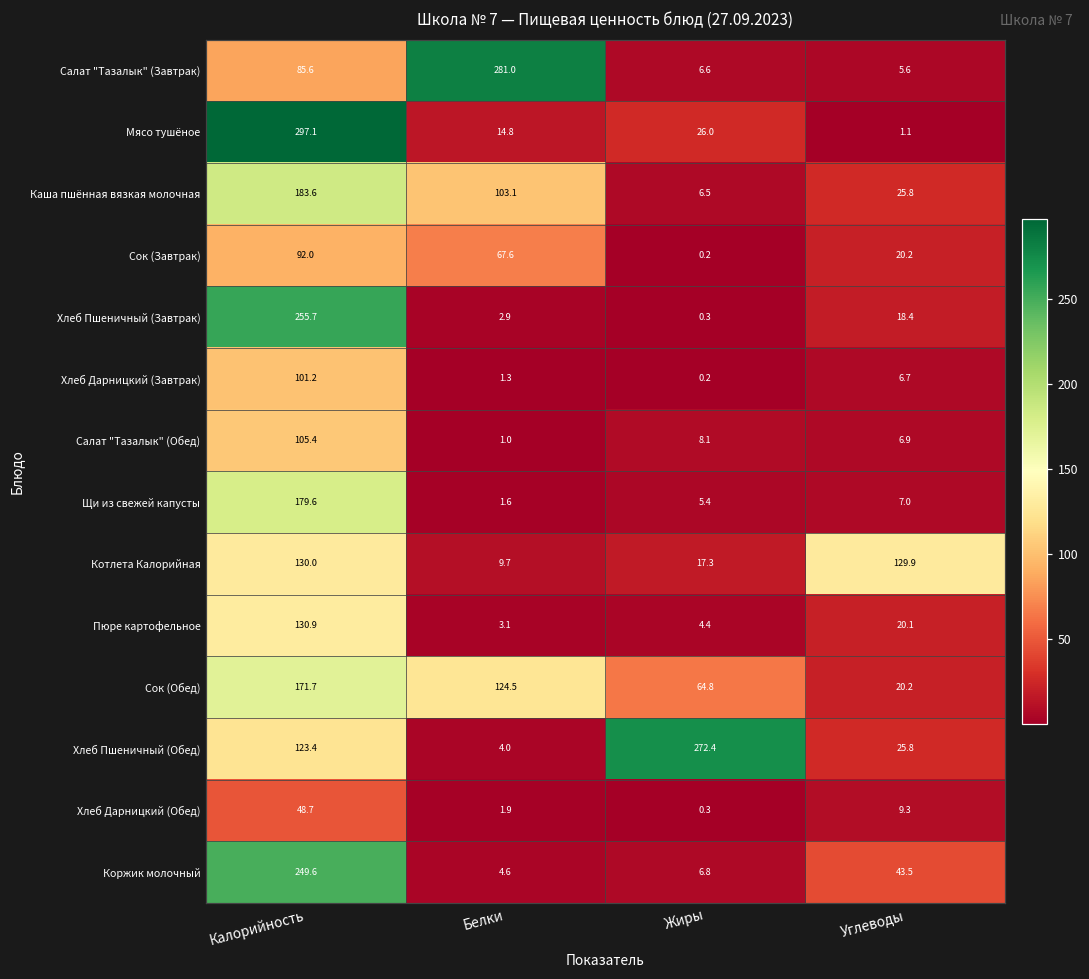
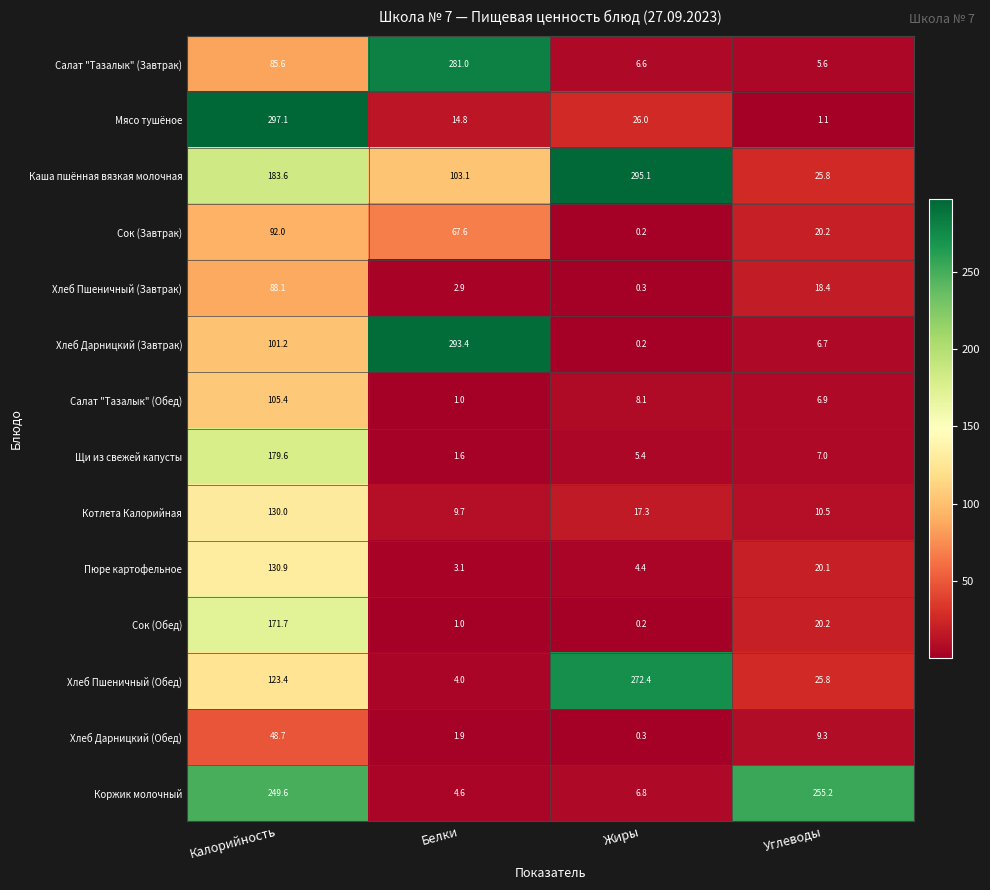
  {
    "Салат \"Тазалык\" (Завтрак)": {
      "Калорийность": 85.6,
      "Белки": 281.0,
      "Жиры": 6.6,
      "Углеводы": 5.6
    },
    "Мясо тушёное": {
      "Калорийность": 297.1,
      "Белки": 14.8,
      "Жиры": 26.0,
      "Углеводы": 1.1
    },
    "Каша пшённая вязкая молочная": {
      "Калорийность": 183.6,
      "Белки": 103.1,
-     "Жиры": 6.5,
+     "Жиры": 295.1,
      "Углеводы": 25.8
    },
    "Сок (Завтрак)": {
      "Калорийность": 92.0,
      "Белки": 67.6,
      "Жиры": 0.2,
      "Углеводы": 20.2
    },
    "Хлеб Пшеничный (Завтрак)": {
-     "Калорийность": 255.7,
+     "Калорийность": 88.1,
      "Белки": 2.9,
      "Жиры": 0.3,
      "Углеводы": 18.4
    },
    "Хлеб Дарницкий (Завтрак)": {
      "Калорийность": 101.2,
-     "Белки": 1.3,
+     "Белки": 293.4,
      "Жиры": 0.2,
      "Углеводы": 6.7
    },
    "Салат \"Тазалык\" (Обед)": {
      "Калорийность": 105.4,
      "Белки": 1.0,
      "Жиры": 8.1,
      "Углеводы": 6.9
    },
    "Щи из свежей капусты": {
      "Калорийность": 179.6,
      "Белки": 1.6,
      "Жиры": 5.4,
      "Углеводы": 7.0
    },
    "Котлета Калорийная": {
      "Калорийность": 130.0,
      "Белки": 9.7,
      "Жиры": 17.3,
-     "Углеводы": 129.9
+     "Углеводы": 10.5
    },
    "Пюре картофельное": {
      "Калорийность": 130.9,
      "Белки": 3.1,
      "Жиры": 4.4,
      "Углеводы": 20.1
    },
    "Сок (Обед)": {
      "Калорийность": 171.7,
-     "Белки": 124.5,
-     "Жиры": 64.8,
+     "Белки": 1.0,
+     "Жиры": 0.2,
      "Углеводы": 20.2
    },
    "Хлеб Пшеничный (Обед)": {
      "Калорийность": 123.4,
      "Белки": 4.0,
      "Жиры": 272.4,
      "Углеводы": 25.8
    },
    "Хлеб Дарницкий (Обед)": {
      "Калорийность": 48.7,
      "Белки": 1.9,
      "Жиры": 0.3,
      "Углеводы": 9.3
    },
    "Коржик молочный": {
      "Калорийность": 249.6,
      "Белки": 4.6,
      "Жиры": 6.8,
-     "Углеводы": 43.5
+     "Углеводы": 255.2
    }
  }
